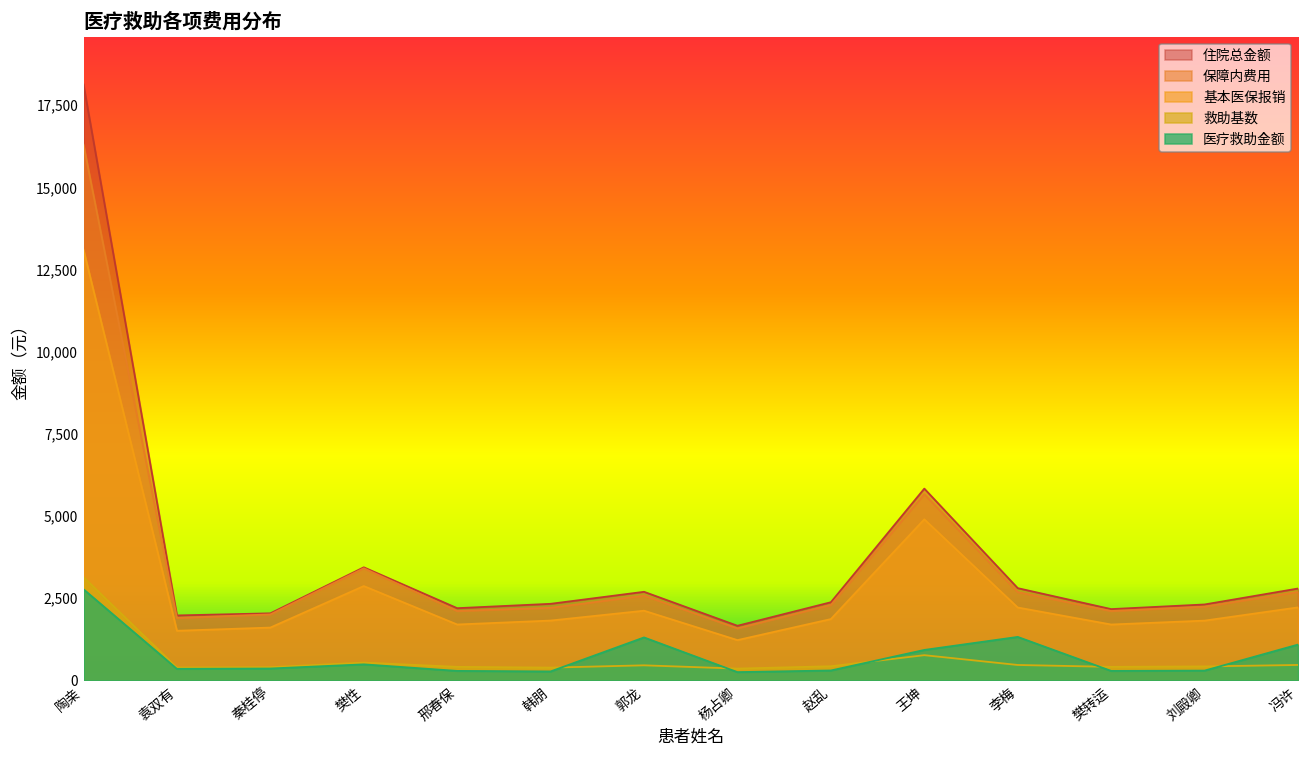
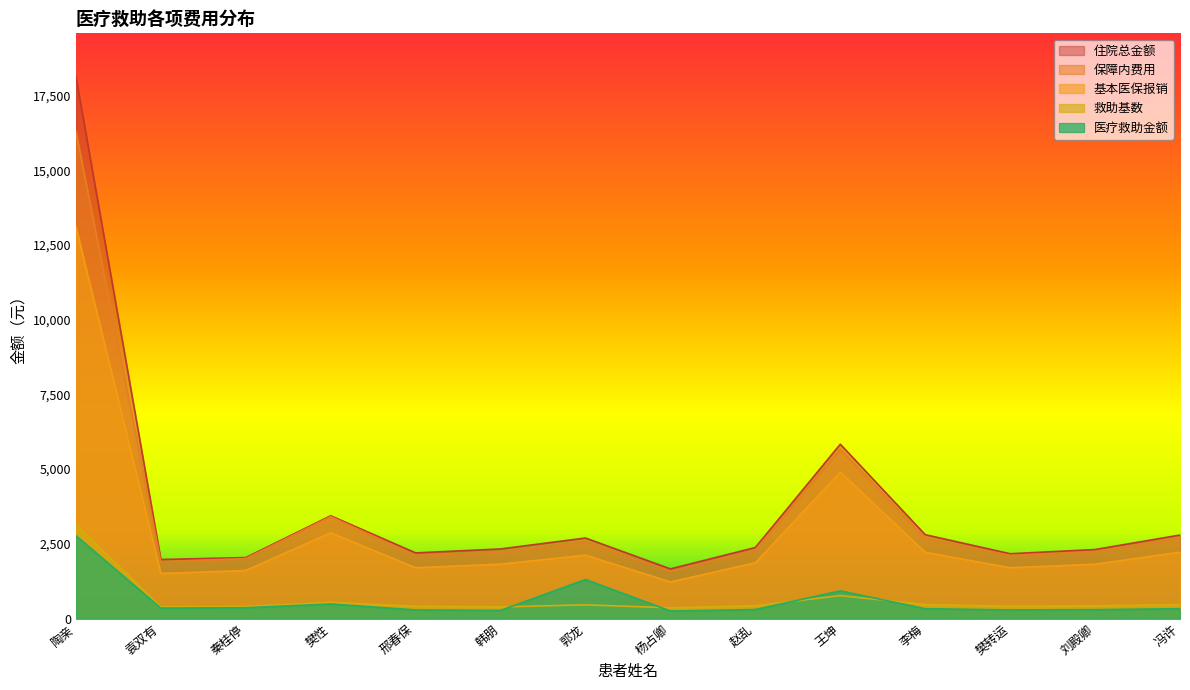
  {
    "医疗救助金额": {
      "陶亲": "2,800",
      "邢春保": "300",
      "韩朋": "300",
      "郭龙": "1,300",
      "杨占卿": "300",
      "赵乱": "300",
      "王坤": "900",
-     "李梅": "1,300",
+     "李梅": "300",
      "樊转运": "300",
      "刘殿卿": "300",
-     "冯许": "1,100"
+     "冯许": "300"
    }
  }
